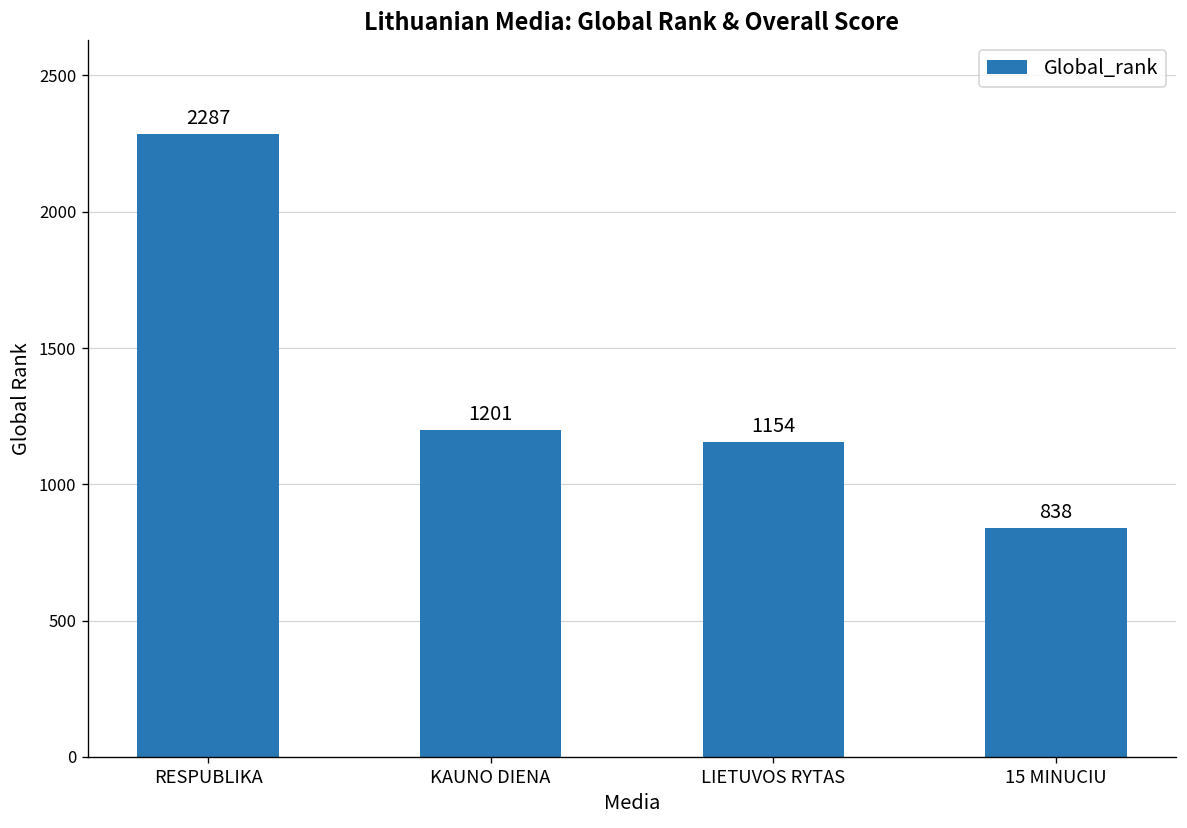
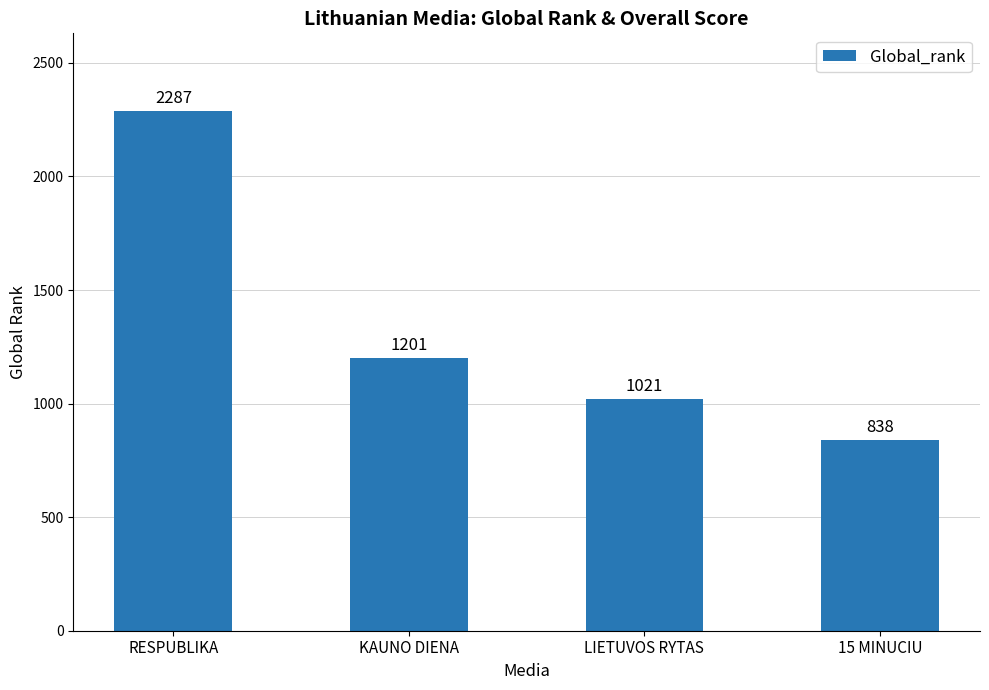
  {
    "RESPUBLIKA": 2287,
    "KAUNO DIENA": 1201,
-   "LIETUVOS RYTAS": 1154,
+   "LIETUVOS RYTAS": 1021,
    "15 MINUCIU": 838
  }
